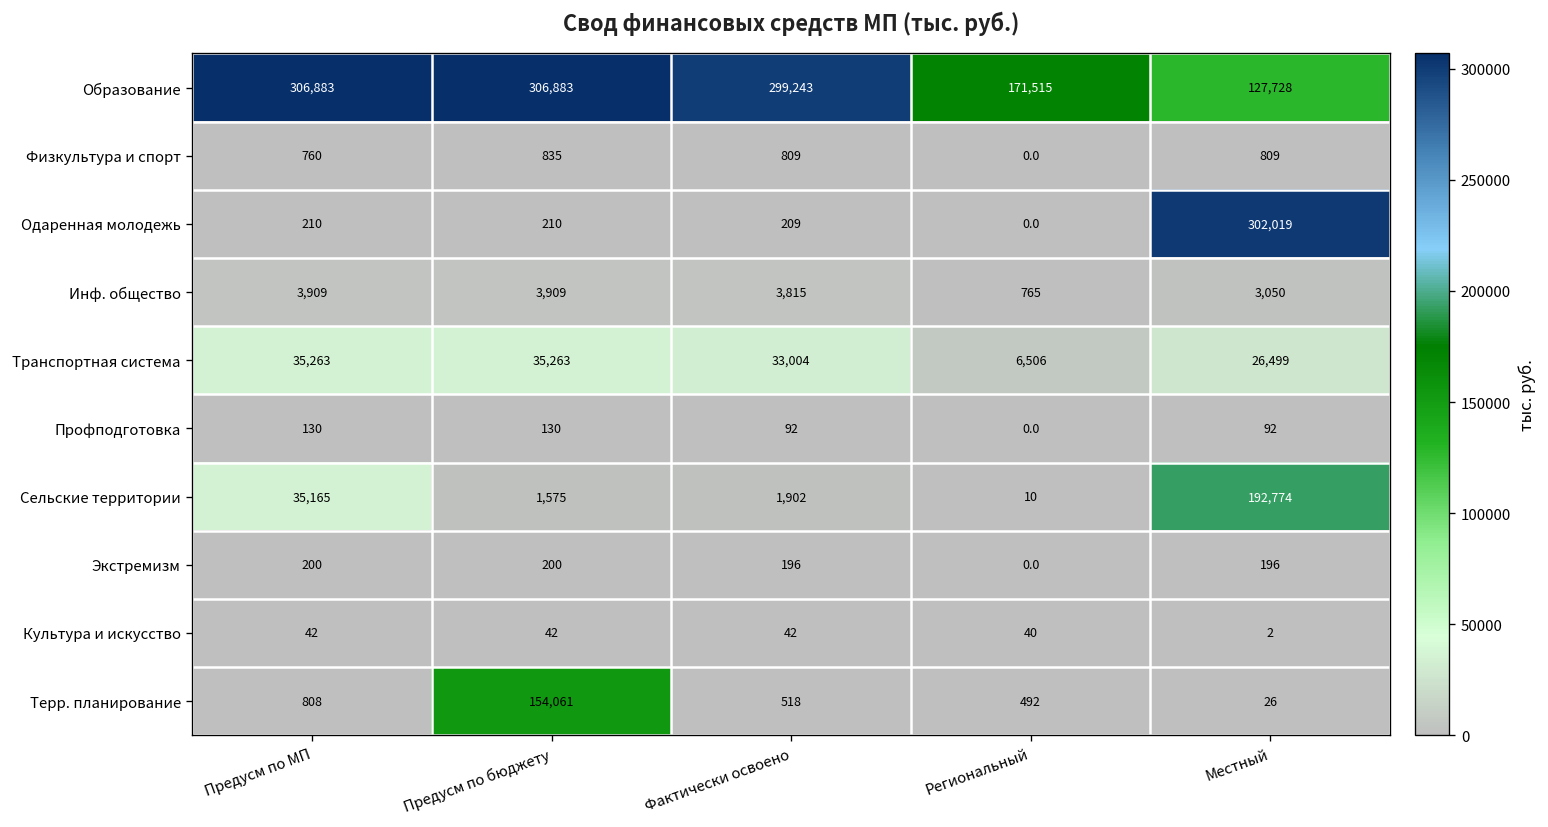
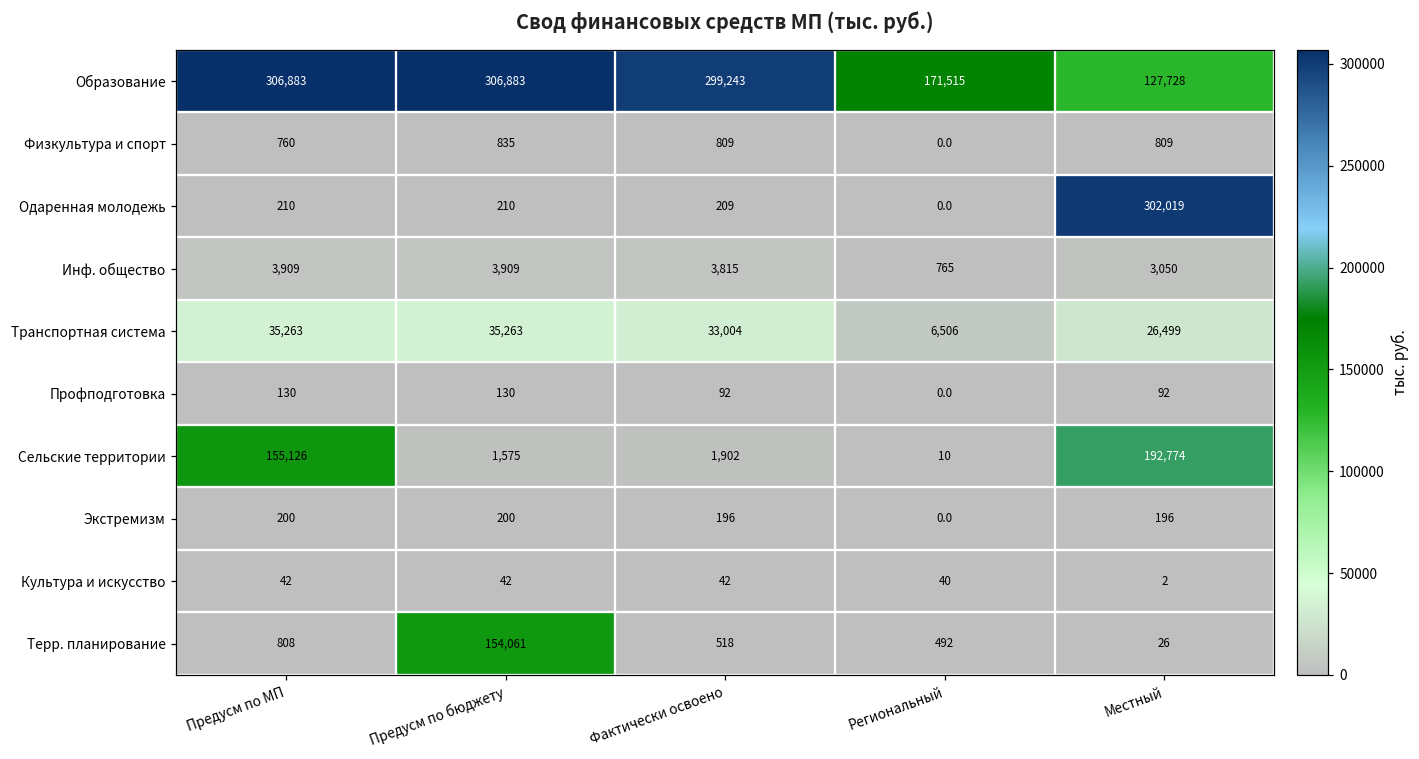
  {
    "Образование": {
      "Предусм по МП": "306,883",
      "Предусм по бюджету": "306,883",
      "Фактически освоено": "299,243",
      "Региональный": "171,515",
      "Местный": "127,728"
    },
    "Физкультура и спорт": {
      "Предусм по МП": "760",
      "Предусм по бюджету": "835",
      "Фактически освоено": "809",
      "Региональный": "0.0",
      "Местный": "809"
    },
    "Одаренная молодежь": {
      "Предусм по МП": "210",
      "Предусм по бюджету": "210",
      "Фактически освоено": "209",
      "Региональный": "0.0",
      "Местный": "302,019"
    },
    "Инф. общество": {
      "Предусм по МП": "3,909",
      "Предусм по бюджету": "3,909",
      "Фактически освоено": "3,815",
      "Региональный": "765",
      "Местный": "3,050"
    },
    "Транспортная система": {
      "Предусм по МП": "35,263",
      "Предусм по бюджету": "35,263",
      "Фактически освоено": "33,004",
      "Региональный": "6,506",
      "Местный": "26,499"
    },
    "Профподготовка": {
      "Предусм по МП": "130",
      "Предусм по бюджету": "130",
      "Фактически освоено": "92",
      "Региональный": "0.0",
      "Местный": "92"
    },
    "Сельские территории": {
-     "Предусм по МП": "35,165",
+     "Предусм по МП": "155,126",
      "Предусм по бюджету": "1,575",
      "Фактически освоено": "1,902",
      "Региональный": "10",
      "Местный": "192,774"
    },
    "Экстремизм": {
      "Предусм по МП": "200",
      "Предусм по бюджету": "200",
      "Фактически освоено": "196",
      "Региональный": "0.0",
      "Местный": "196"
    },
    "Культура и искусство": {
      "Предусм по МП": "42",
      "Предусм по бюджету": "42",
      "Фактически освоено": "42",
      "Региональный": "40",
      "Местный": "2"
    },
    "Терр. планирование": {
      "Предусм по МП": "808",
      "Предусм по бюджету": "154,061",
      "Фактически освоено": "518",
      "Региональный": "492",
      "Местный": "26"
    }
  }
